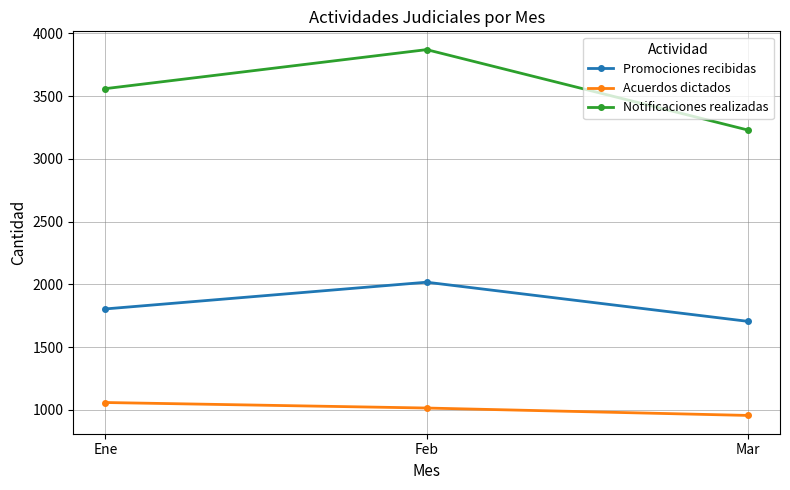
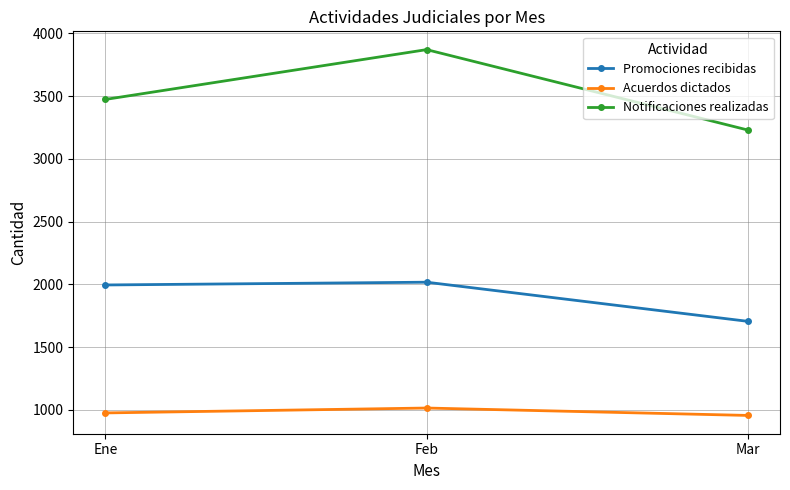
  {
    "Promociones recibidas": {
-     "Ene": 1800,
+     "Ene": 2000,
      "Feb": 2020,
      "Mar": 1710
    },
    "Acuerdos dictados": {
-     "Ene": 1060,
+     "Ene": 980,
      "Feb": 1010,
      "Mar": 960
    },
    "Notificaciones realizadas": {
-     "Ene": 3560,
+     "Ene": 3470,
      "Feb": 3870,
      "Mar": 3230
    }
  }
